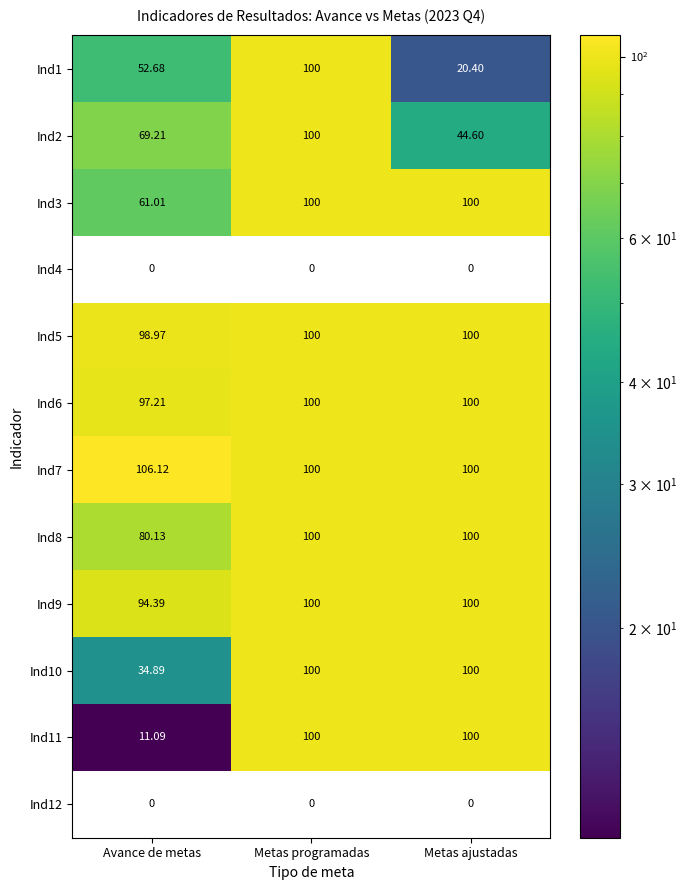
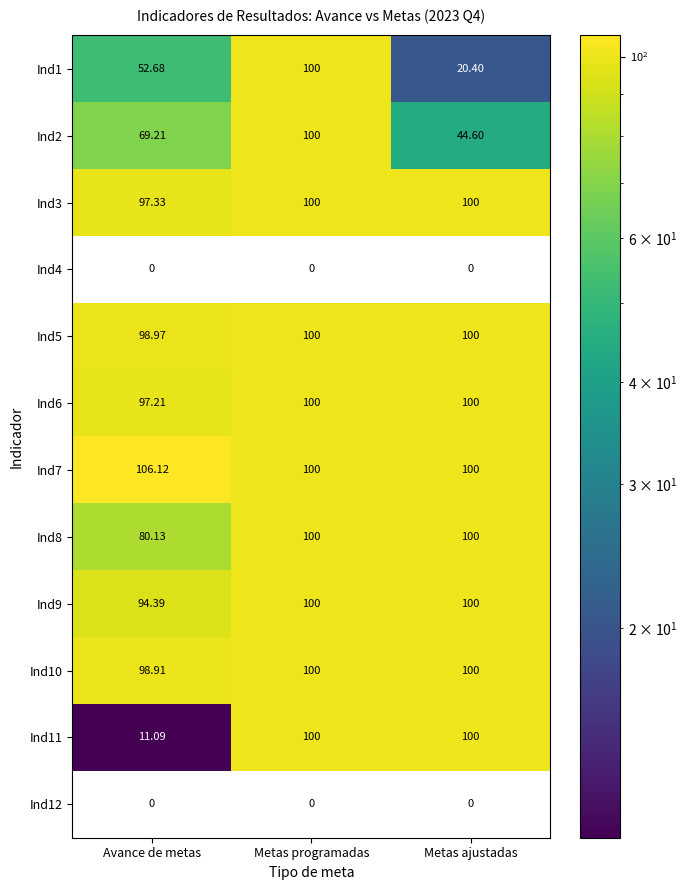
  {
    "Ind1": {
      "Avance de metas": 52.68,
      "Metas programadas": 100,
      "Metas ajustadas": 20.40
    },
    "Ind2": {
      "Avance de metas": 69.21,
      "Metas programadas": 100,
      "Metas ajustadas": 44.60
    },
    "Ind3": {
-     "Avance de metas": 61.01,
+     "Avance de metas": 97.33,
      "Metas programadas": 100,
      "Metas ajustadas": 100
    },
    "Ind4": {
      "Avance de metas": 0,
      "Metas programadas": 0,
      "Metas ajustadas": 0
    },
    "Ind5": {
      "Avance de metas": 98.97,
      "Metas programadas": 100,
      "Metas ajustadas": 100
    },
    "Ind6": {
      "Avance de metas": 97.21,
      "Metas programadas": 100,
      "Metas ajustadas": 100
    },
    "Ind7": {
      "Avance de metas": 106.12,
      "Metas programadas": 100,
      "Metas ajustadas": 100
    },
    "Ind8": {
      "Avance de metas": 80.13,
      "Metas programadas": 100,
      "Metas ajustadas": 100
    },
    "Ind9": {
      "Avance de metas": 94.39,
      "Metas programadas": 100,
      "Metas ajustadas": 100
    },
    "Ind10": {
-     "Avance de metas": 34.89,
+     "Avance de metas": 98.91,
      "Metas programadas": 100,
      "Metas ajustadas": 100
    },
    "Ind11": {
      "Avance de metas": 11.09,
      "Metas programadas": 100,
      "Metas ajustadas": 100
    },
    "Ind12": {
      "Avance de metas": 0,
      "Metas programadas": 0,
      "Metas ajustadas": 0
    }
  }
